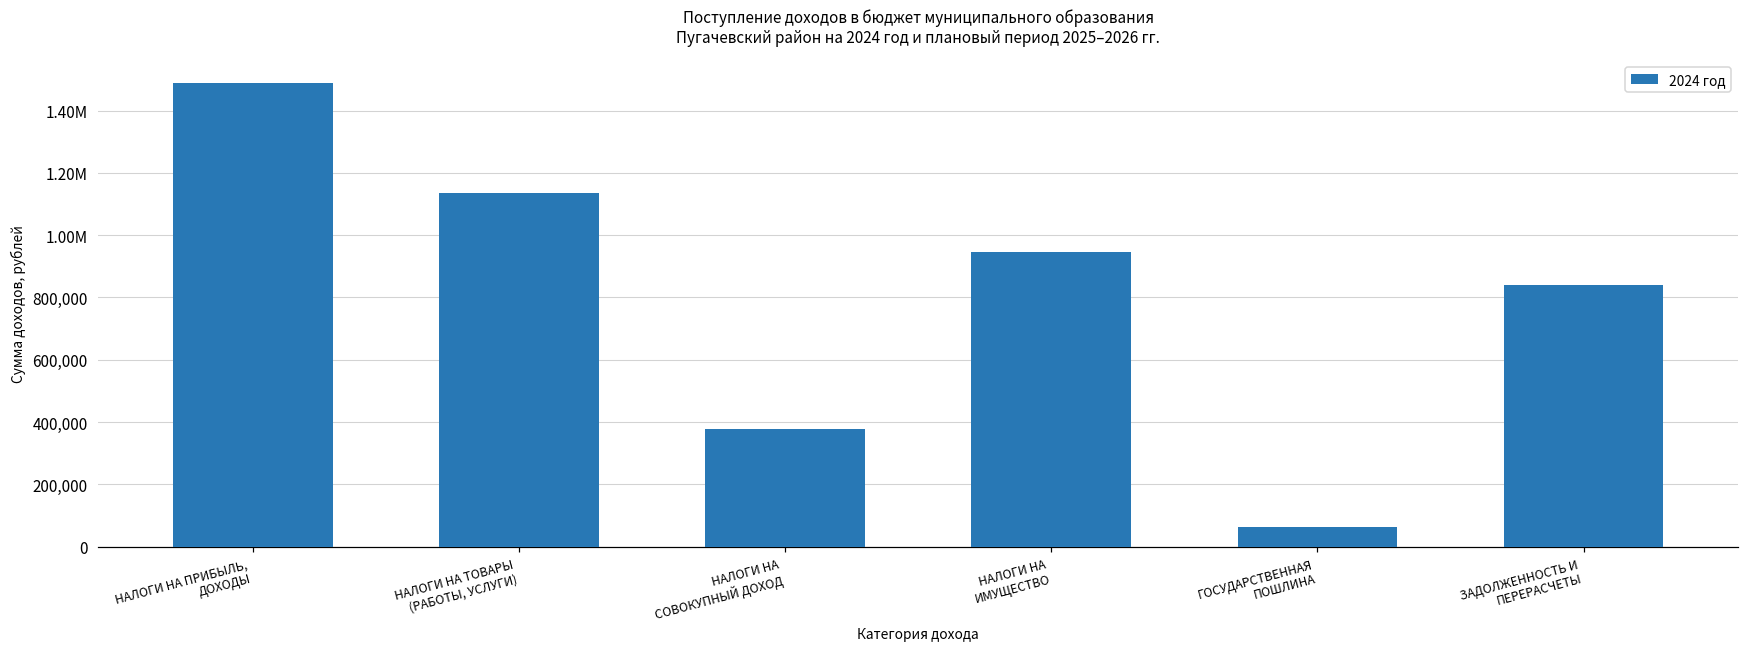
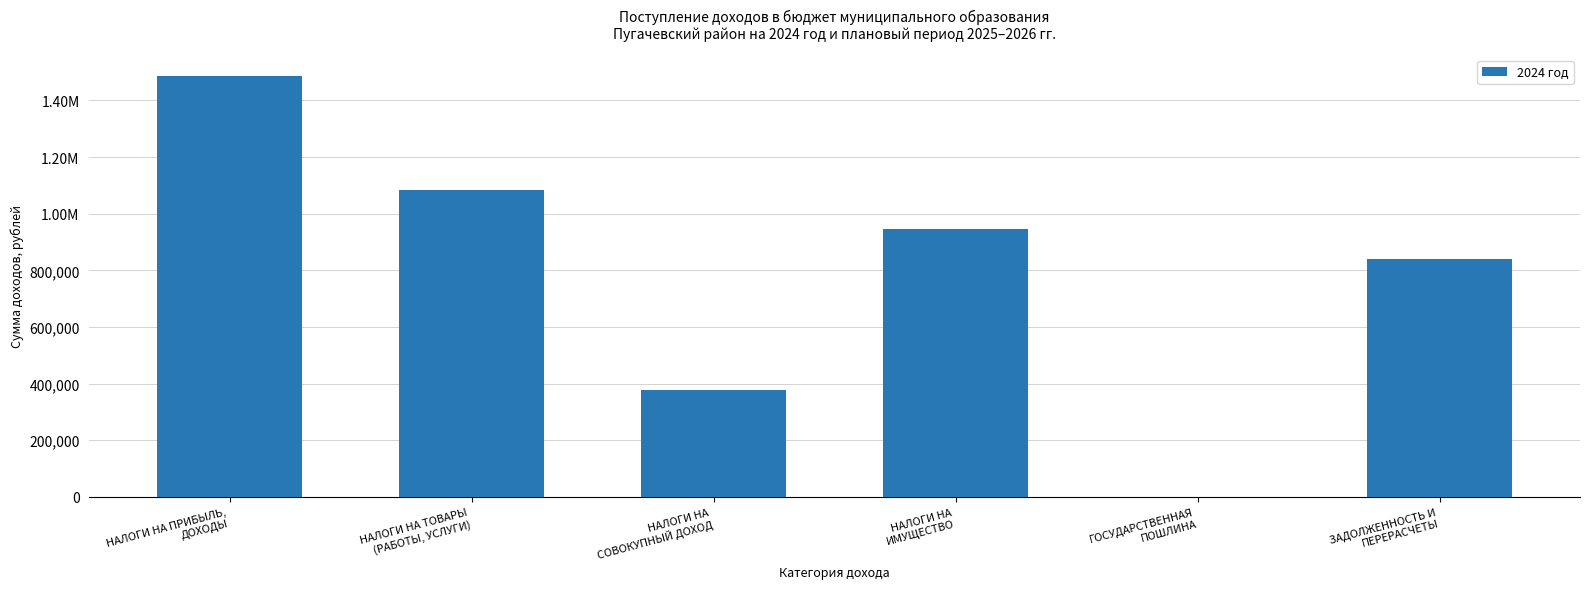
  {
    "НАЛОГИ НА ПРИБЫЛЬ, ДОХОДЫ": "1,490,000",
-   "НАЛОГИ НА ТОВАРЫ (РАБОТЫ, УСЛУГИ)": "1,140,000",
+   "НАЛОГИ НА ТОВАРЫ (РАБОТЫ, УСЛУГИ)": "1,080,000",
    "НАЛОГИ НА СОВОКУПНЫЙ ДОХОД": "380,000",
    "НАЛОГИ НА ИМУЩЕСТВО": "950,000",
-   "ГОСУДАРСТВЕННАЯ ПОШЛИНА": "60,000",
+   "ГОСУДАРСТВЕННАЯ ПОШЛИНА": "0",
    "ЗАДОЛЖЕННОСТЬ И ПЕРЕРАСЧЕТЫ": "840,000"
  }
